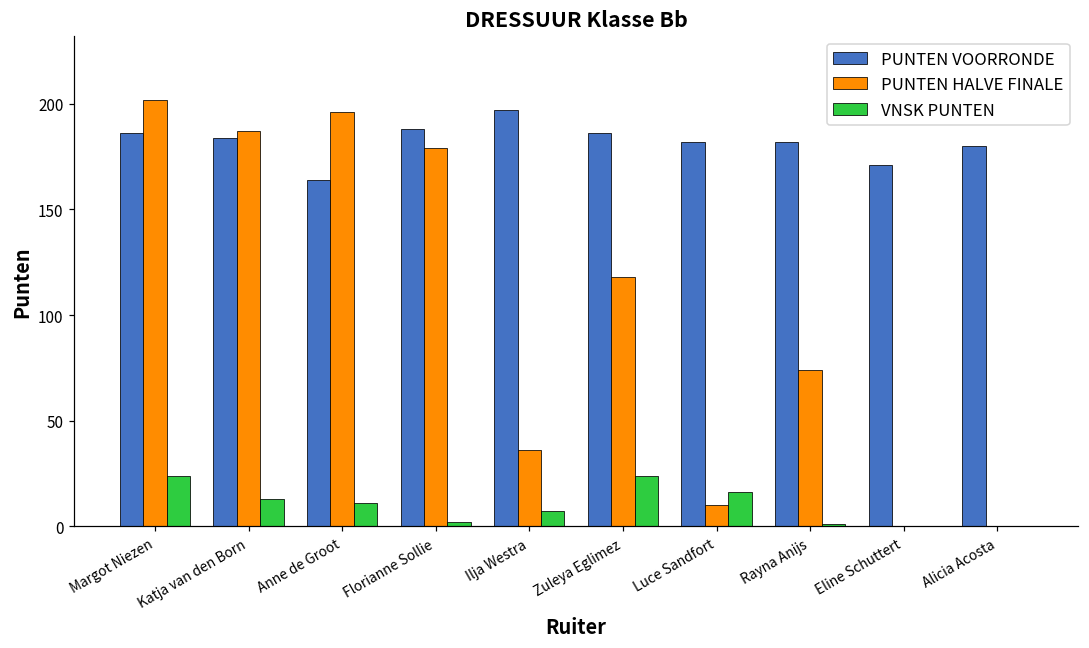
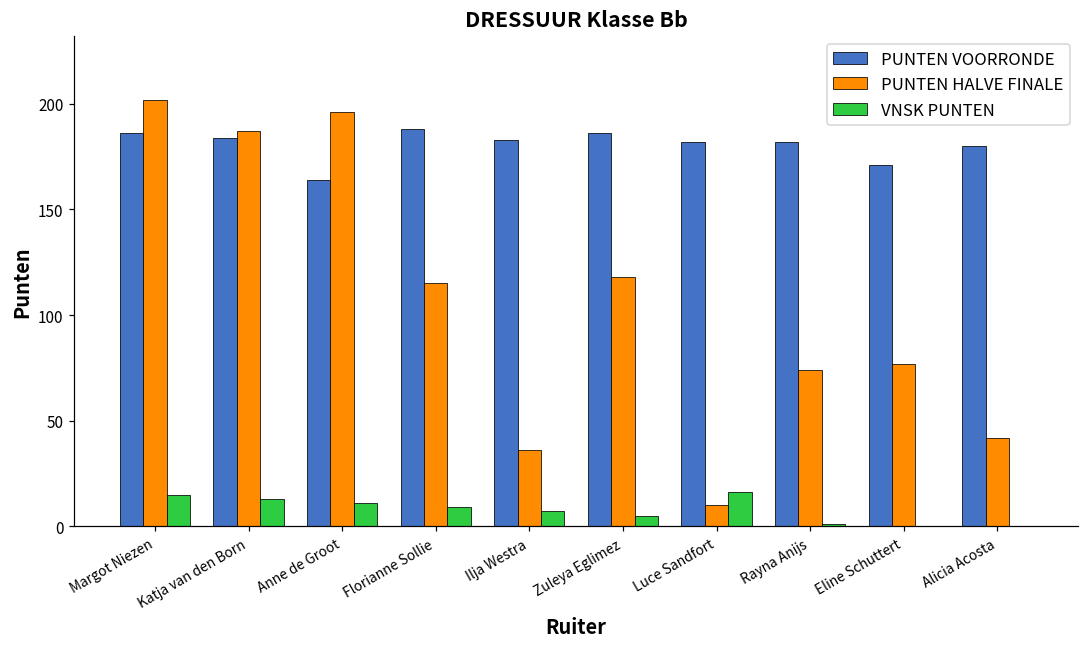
  {
    "PUNTEN VOORRONDE": {
      "Margot Niezen": 186,
      "Katja van den Born": 184,
      "Anne de Groot": 164,
      "Florianne Sollie": 188,
-     "Ilja Westra": 197,
+     "Ilja Westra": 183,
      "Zuleya Eglimez": 186,
      "Luce Sandfort": 182,
      "Rayna Anijs": 182,
      "Eline Schuttert": 171,
      "Alicia Acosta": 180
    },
    "PUNTEN HALVE FINALE": {
      "Margot Niezen": 202,
      "Katja van den Born": 187,
      "Anne de Groot": 196,
-     "Florianne Sollie": 179,
+     "Florianne Sollie": 115,
      "Ilja Westra": 36,
      "Zuleya Eglimez": 118,
      "Luce Sandfort": 10,
      "Rayna Anijs": 74,
-     "Eline Schuttert": 0,
-     "Alicia Acosta": 0
+     "Eline Schuttert": 77,
+     "Alicia Acosta": 42
    },
    "VNSK PUNTEN": {
-     "Margot Niezen": 24,
+     "Margot Niezen": 15,
      "Katja van den Born": 13,
      "Anne de Groot": 11,
-     "Florianne Sollie": 2,
+     "Florianne Sollie": 9,
      "Ilja Westra": 7,
-     "Zuleya Eglimez": 24,
+     "Zuleya Eglimez": 5,
      "Luce Sandfort": 16,
      "Eline Schuttert": 0,
      "Alicia Acosta": 0
    }
  }
